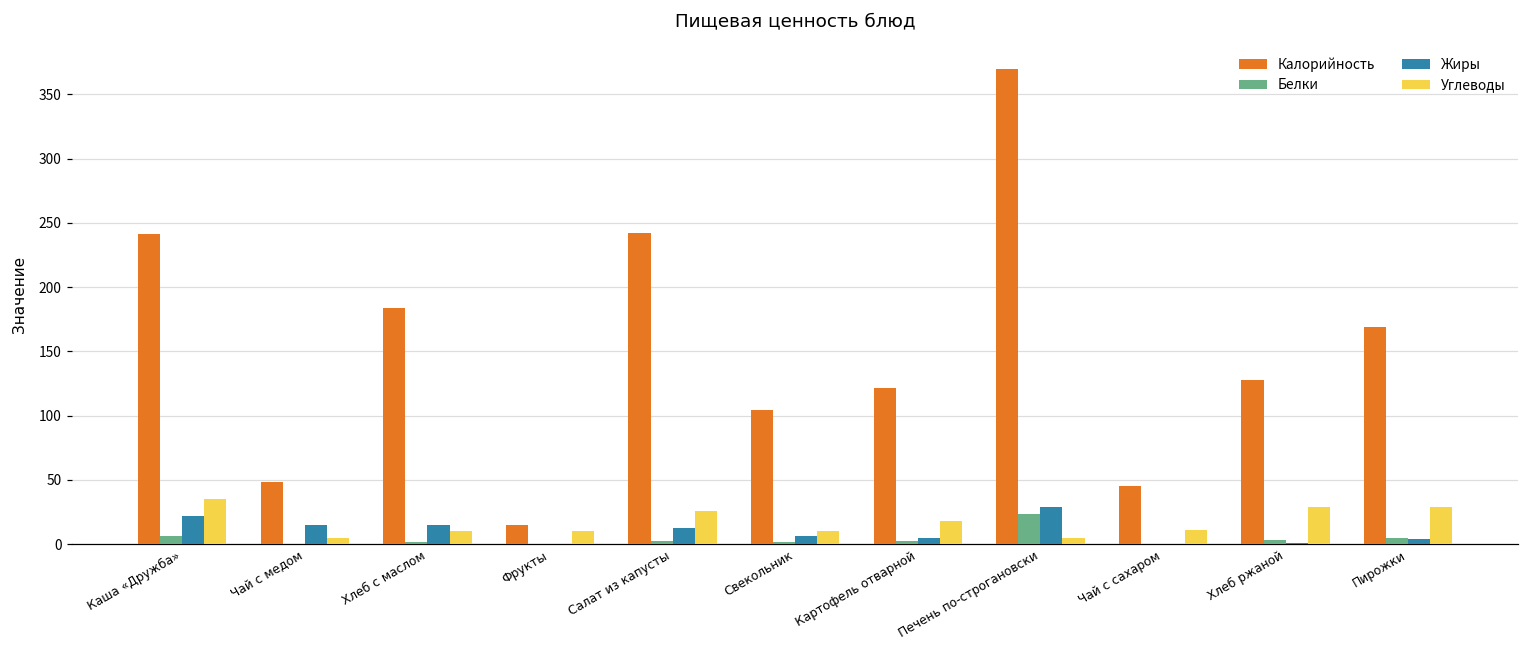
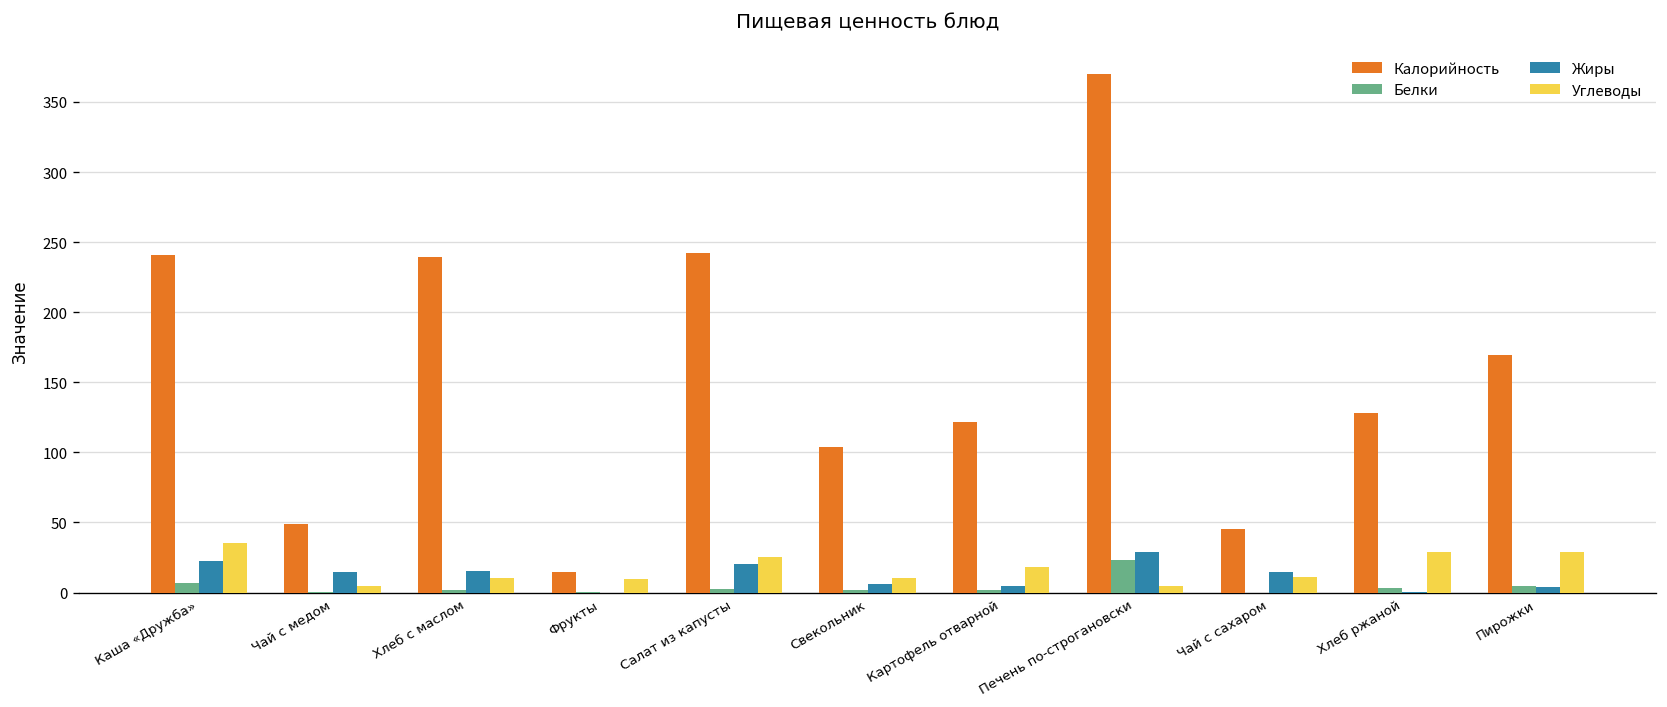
  {
    "Калорийность": {
      "Каша «Дружба»": 241,
      "Чай с медом": 49,
-     "Хлеб с маслом": 184,
+     "Хлеб с маслом": 239,
      "Фрукты": 15,
      "Салат из капусты": 242,
      "Свекольник": 104,
      "Картофель отварной": 122,
      "Печень по-строгановски": 370,
      "Чай с сахаром": 45,
      "Хлеб ржаной": 128,
      "Пирожки": 169
    },
    "Белки": {
      "Каша «Дружба»": 7,
      "Салат из капусты": 3,
      "Печень по-строгановски": 23,
      "Чай с сахаром": 0,
      "Хлеб ржаной": 3,
      "Пирожки": 5
    },
    "Жиры": {
      "Каша «Дружба»": 22,
      "Чай с медом": 15,
      "Хлеб с маслом": 15,
      "Фрукты": 0,
-     "Салат из капусты": 13,
+     "Салат из капусты": 20,
      "Свекольник": 6,
      "Картофель отварной": 5,
      "Печень по-строгановски": 29,
-     "Чай с сахаром": 0,
+     "Чай с сахаром": 15,
      "Пирожки": 4
    },
    "Углеводы": {
      "Каша «Дружба»": 35,
      "Чай с медом": 5,
      "Хлеб с маслом": 10,
      "Фрукты": 10,
      "Салат из капусты": 26,
      "Свекольник": 10,
      "Картофель отварной": 18,
      "Печень по-строгановски": 5,
      "Чай с сахаром": 11,
      "Хлеб ржаной": 29,
      "Пирожки": 29
    }
  }
